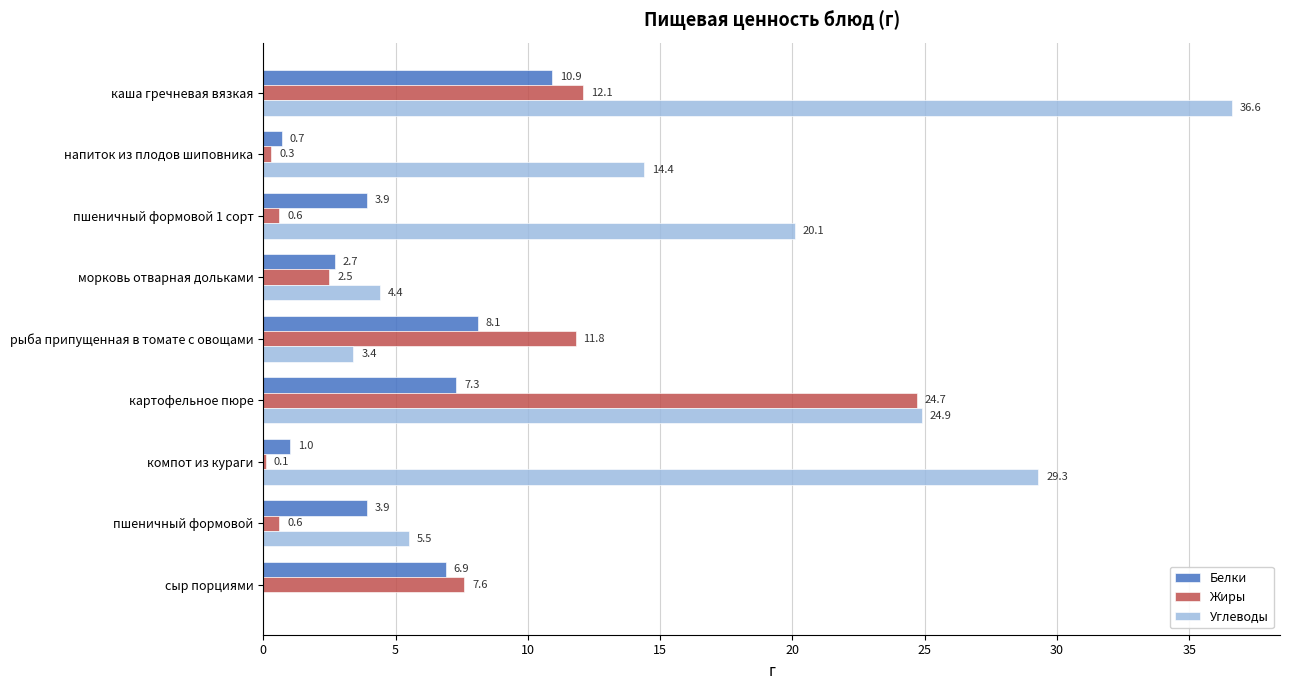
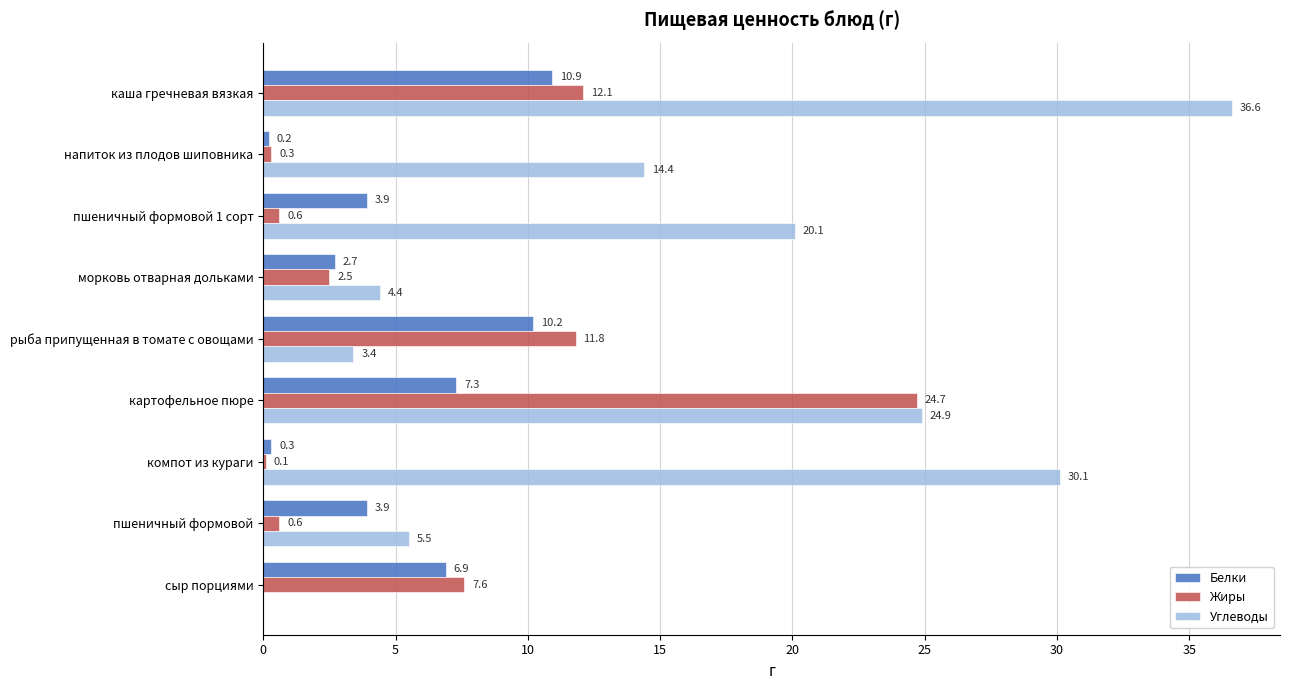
  {
    "Белки": {
      "каша гречневая вязкая": 10.9,
-     "напиток из плодов шиповника": 0.7,
+     "напиток из плодов шиповника": 0.2,
      "пшеничный формовой 1 сорт": 3.9,
      "морковь отварная дольками": 2.7,
-     "рыба припущенная в томате с овощами": 8.1,
+     "рыба припущенная в томате с овощами": 10.2,
      "картофельное пюре": 7.3,
-     "компот из кураги": 1.0,
+     "компот из кураги": 0.3,
      "пшеничный формовой": 3.9,
      "сыр порциями": 6.9
    },
    "Жиры": {
      "каша гречневая вязкая": 12.1,
      "напиток из плодов шиповника": 0.3,
      "пшеничный формовой 1 сорт": 0.6,
      "морковь отварная дольками": 2.5,
      "рыба припущенная в томате с овощами": 11.8,
      "картофельное пюре": 24.7,
      "компот из кураги": 0.1,
      "пшеничный формовой": 0.6,
      "сыр порциями": 7.6
    },
    "Углеводы": {
      "каша гречневая вязкая": 36.6,
      "напиток из плодов шиповника": 14.4,
      "пшеничный формовой 1 сорт": 20.1,
      "морковь отварная дольками": 4.4,
      "рыба припущенная в томате с овощами": 3.4,
      "картофельное пюре": 24.9,
-     "компот из кураги": 29.3,
+     "компот из кураги": 30.1,
      "пшеничный формовой": 5.5
    }
  }
